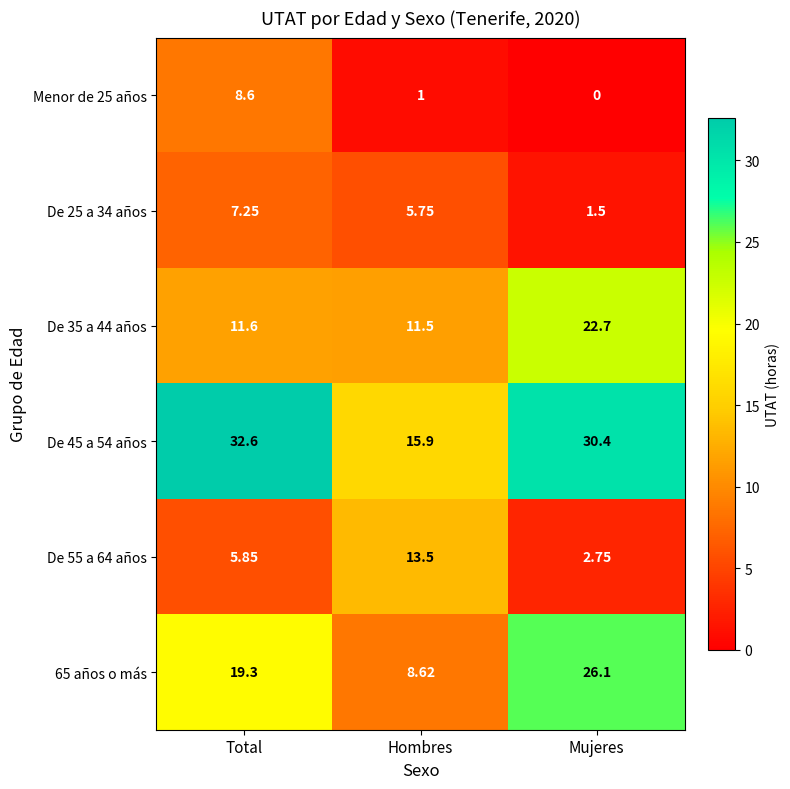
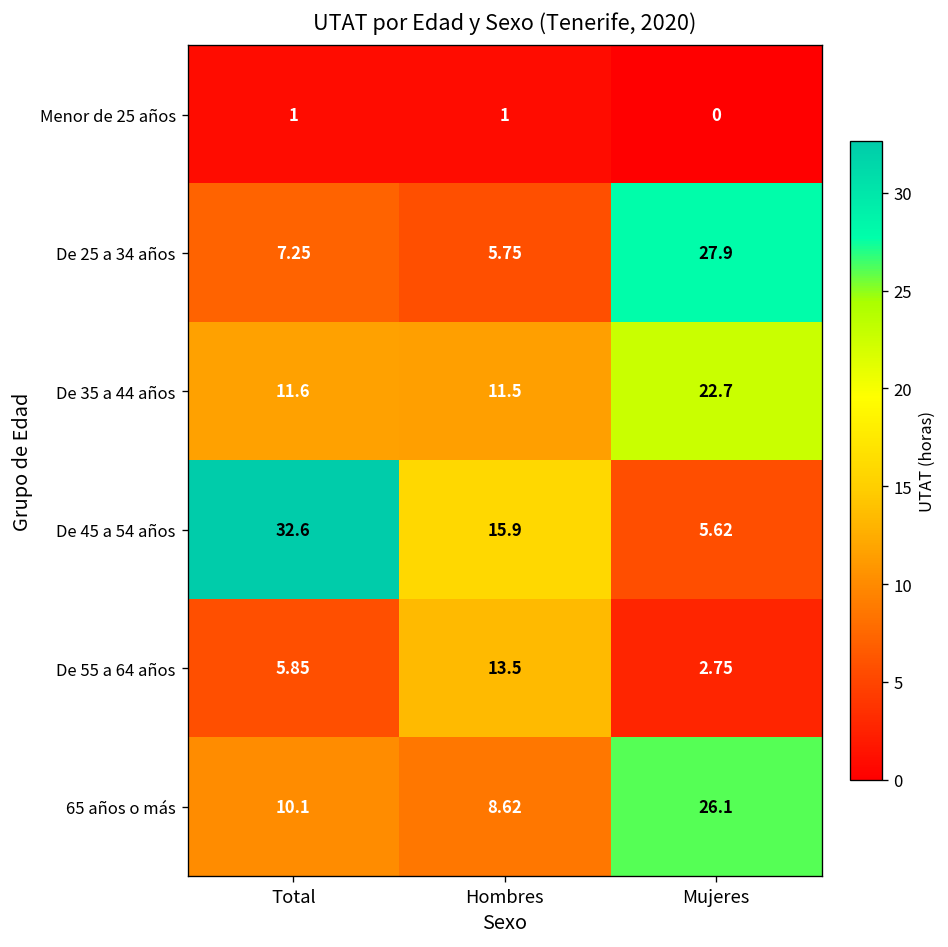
  {
    "Menor de 25 años": {
-     "Total": 8.6,
+     "Total": 1,
      "Hombres": 1,
      "Mujeres": 0
    },
    "De 25 a 34 años": {
      "Total": 7.25,
      "Hombres": 5.75,
-     "Mujeres": 1.5
+     "Mujeres": 27.9
    },
    "De 35 a 44 años": {
      "Total": 11.6,
      "Hombres": 11.5,
      "Mujeres": 22.7
    },
    "De 45 a 54 años": {
      "Total": 32.6,
      "Hombres": 15.9,
-     "Mujeres": 30.4
+     "Mujeres": 5.62
    },
    "De 55 a 64 años": {
      "Total": 5.85,
      "Hombres": 13.5,
      "Mujeres": 2.75
    },
    "65 años o más": {
-     "Total": 19.3,
+     "Total": 10.1,
      "Hombres": 8.62,
      "Mujeres": 26.1
    }
  }
